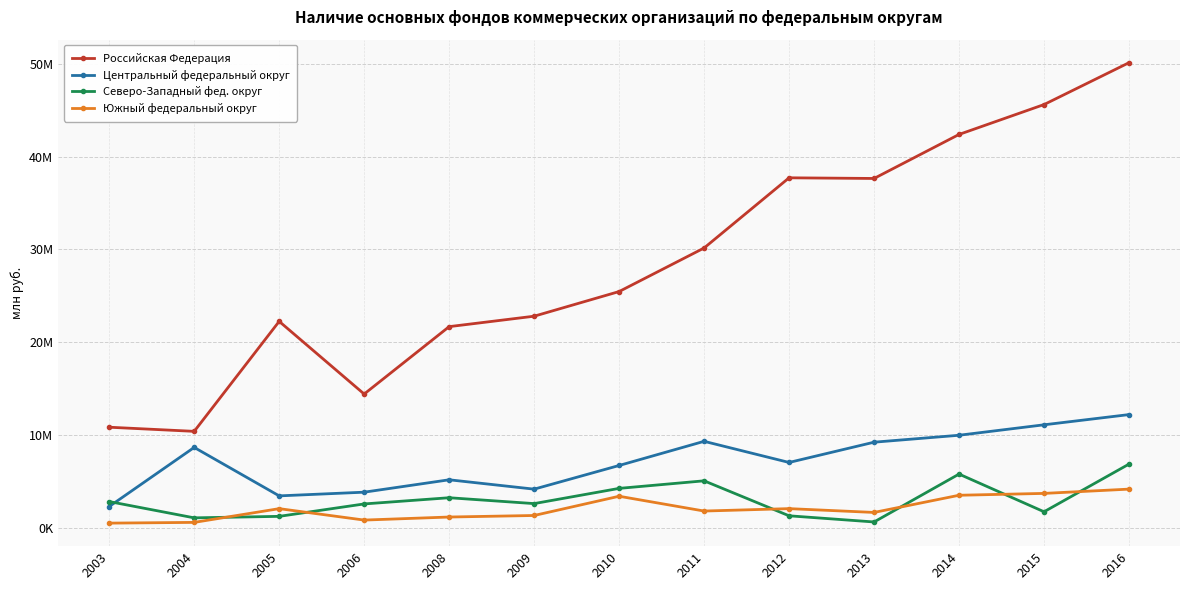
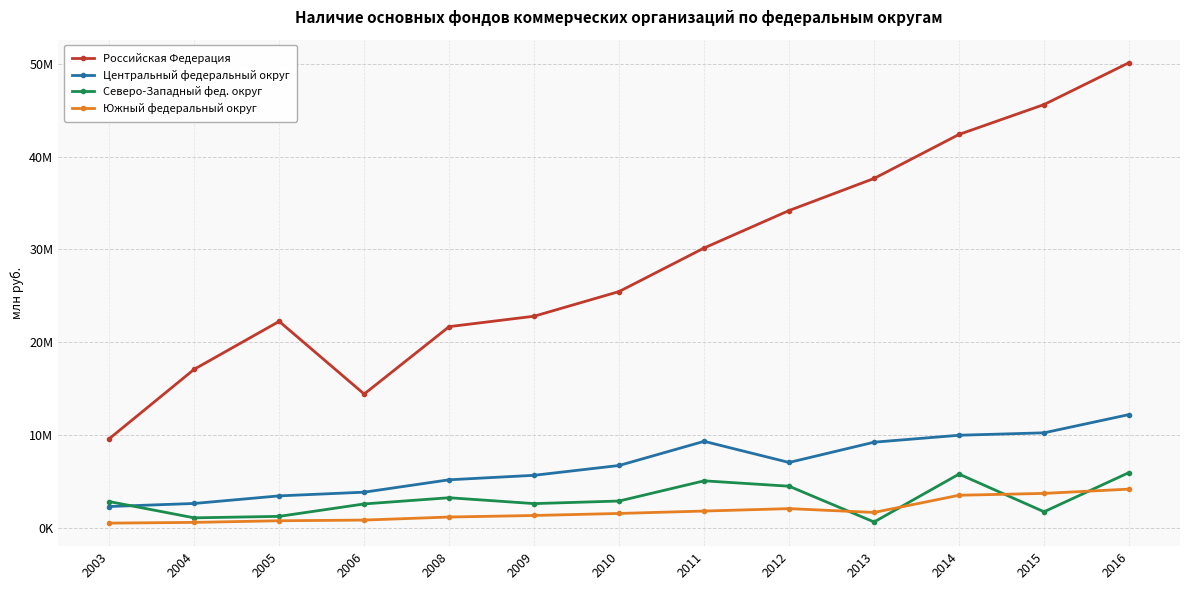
  {
    "Российская Федерация": {
-     "2003": 11000000,
-     "2004": 10000000,
+     "2003": 10000000,
+     "2004": 17000000,
      "2005": 22000000,
      "2006": 14000000,
      "2008": 22000000,
      "2009": 23000000,
      "2010": 25000000,
      "2011": 30000000,
-     "2012": 38000000,
+     "2012": 34000000,
      "2013": 38000000,
      "2014": 42000000,
      "2015": 46000000,
      "2016": 50000000
    },
    "Центральный федеральный округ": {
      "2003": 2000000,
-     "2004": 9000000,
+     "2004": 3000000,
      "2005": 3000000,
      "2006": 4000000,
      "2008": 5000000,
-     "2009": 4000000,
+     "2009": 6000000,
      "2010": 7000000,
      "2011": 9000000,
      "2012": 7000000,
      "2013": 9000000,
      "2014": 10000000,
-     "2015": 11000000,
+     "2015": 10000000,
      "2016": 12000000
    },
    "Северо-Западный фед. округ": {
      "2003": 3000000,
      "2004": 1000000,
      "2005": 1000000,
      "2006": 3000000,
      "2008": 3000000,
      "2009": 3000000,
-     "2010": 4000000,
+     "2010": 3000000,
      "2011": 5000000,
-     "2012": 1000000,
+     "2012": 5000000,
      "2013": 1000000,
      "2014": 6000000,
      "2015": 2000000,
-     "2016": 7000000
+     "2016": 6000000
    },
    "Южный федеральный округ": {
      "2003": 1000000,
      "2004": 1000000,
-     "2005": 2000000,
+     "2005": 1000000,
      "2006": 1000000,
      "2008": 1000000,
      "2009": 1000000,
-     "2010": 3000000,
+     "2010": 2000000,
      "2011": 2000000,
      "2012": 2000000,
      "2013": 2000000,
      "2014": 4000000,
      "2015": 4000000,
      "2016": 4000000
    }
  }
